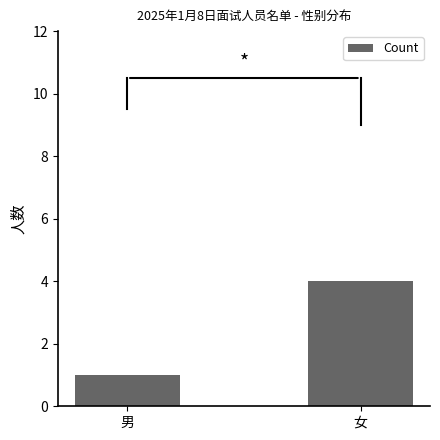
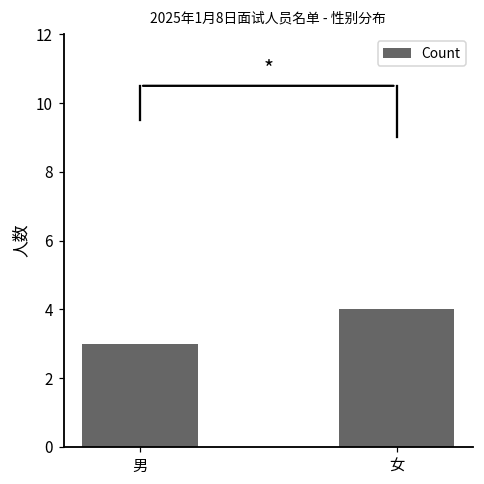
  {
    "Count": {
-     "男": 1,
+     "男": 3,
      "女": 4
    }
  }
